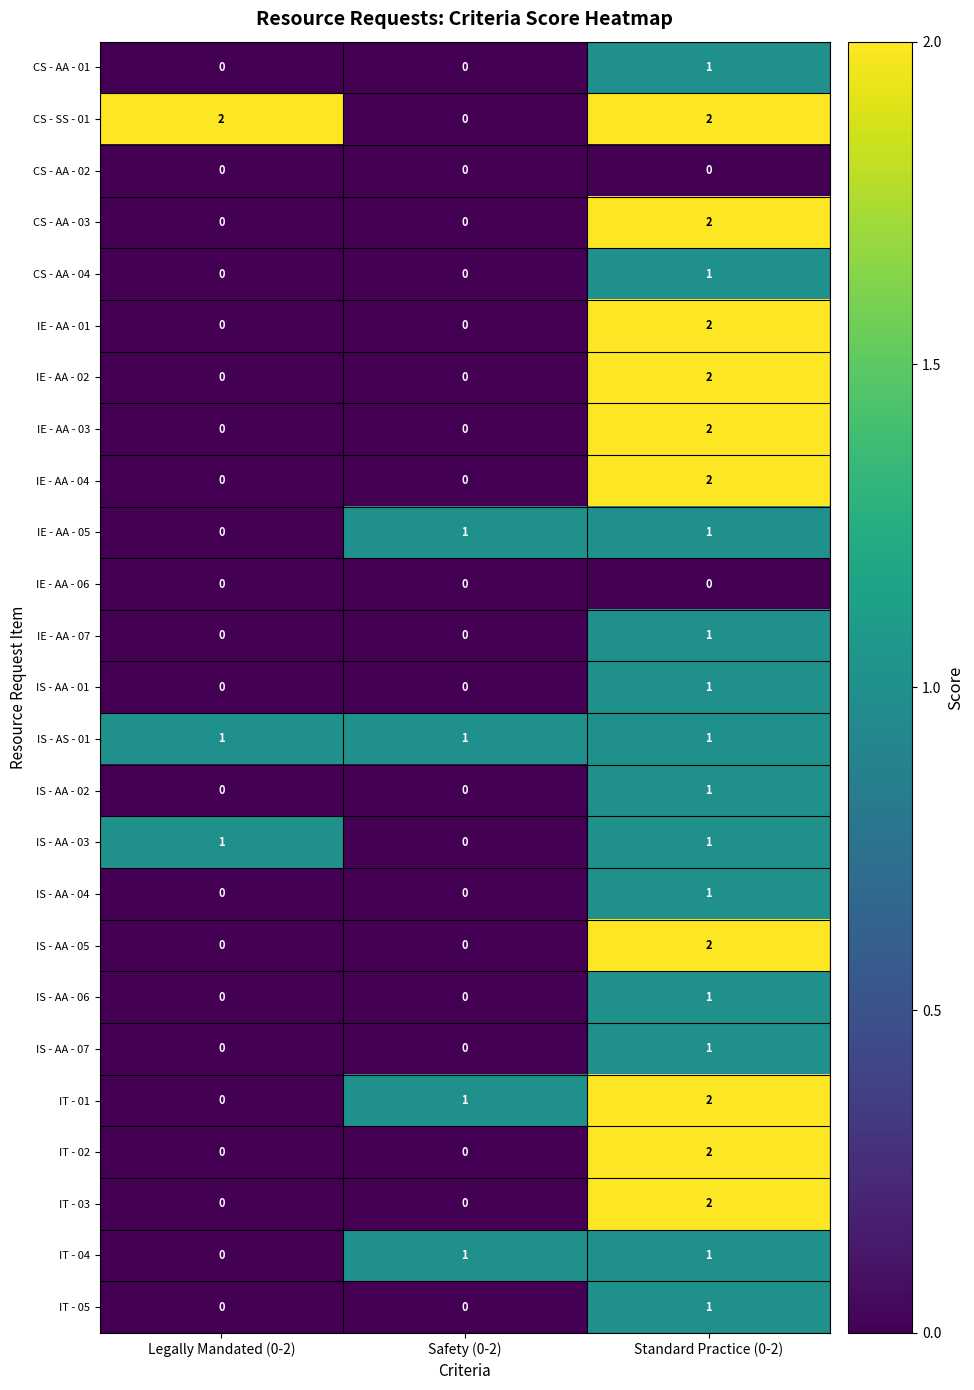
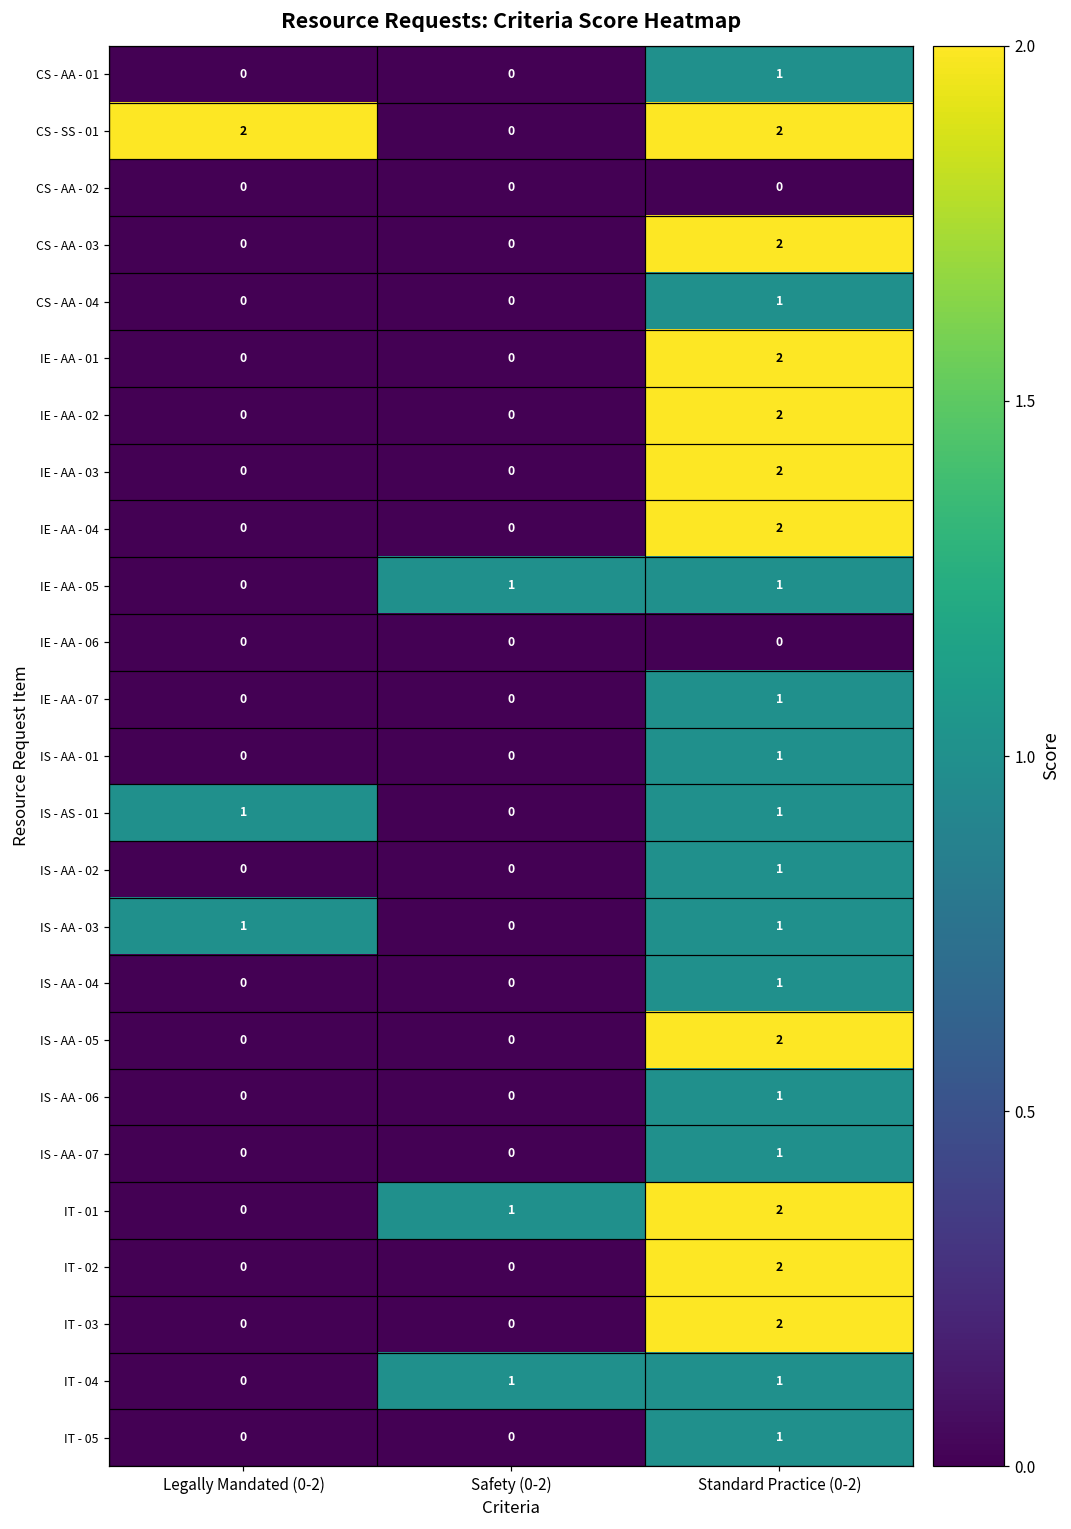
  {
    "CS - AA - 01": {
      "Legally Mandated (0-2)": 0,
      "Safety (0-2)": 0,
      "Standard Practice (0-2)": 1
    },
    "CS - SS - 01": {
      "Legally Mandated (0-2)": 2,
      "Safety (0-2)": 0,
      "Standard Practice (0-2)": 2
    },
    "CS - AA - 02": {
      "Legally Mandated (0-2)": 0,
      "Safety (0-2)": 0,
      "Standard Practice (0-2)": 0
    },
    "CS - AA - 03": {
      "Legally Mandated (0-2)": 0,
      "Safety (0-2)": 0,
      "Standard Practice (0-2)": 2
    },
    "CS - AA - 04": {
      "Legally Mandated (0-2)": 0,
      "Safety (0-2)": 0,
      "Standard Practice (0-2)": 1
    },
    "IE - AA - 01": {
      "Legally Mandated (0-2)": 0,
      "Safety (0-2)": 0,
      "Standard Practice (0-2)": 2
    },
    "IE - AA - 02": {
      "Legally Mandated (0-2)": 0,
      "Safety (0-2)": 0,
      "Standard Practice (0-2)": 2
    },
    "IE - AA - 03": {
      "Legally Mandated (0-2)": 0,
      "Safety (0-2)": 0,
      "Standard Practice (0-2)": 2
    },
    "IE - AA - 04": {
      "Legally Mandated (0-2)": 0,
      "Safety (0-2)": 0,
      "Standard Practice (0-2)": 2
    },
    "IE - AA - 05": {
      "Legally Mandated (0-2)": 0,
      "Safety (0-2)": 1,
      "Standard Practice (0-2)": 1
    },
    "IE - AA - 06": {
      "Legally Mandated (0-2)": 0,
      "Safety (0-2)": 0,
      "Standard Practice (0-2)": 0
    },
    "IE - AA - 07": {
      "Legally Mandated (0-2)": 0,
      "Safety (0-2)": 0,
      "Standard Practice (0-2)": 1
    },
    "IS - AA - 01": {
      "Legally Mandated (0-2)": 0,
      "Safety (0-2)": 0,
      "Standard Practice (0-2)": 1
    },
    "IS - AS - 01": {
      "Legally Mandated (0-2)": 1,
-     "Safety (0-2)": 1,
+     "Safety (0-2)": 0,
      "Standard Practice (0-2)": 1
    },
    "IS - AA - 02": {
      "Legally Mandated (0-2)": 0,
      "Safety (0-2)": 0,
      "Standard Practice (0-2)": 1
    },
    "IS - AA - 03": {
      "Legally Mandated (0-2)": 1,
      "Safety (0-2)": 0,
      "Standard Practice (0-2)": 1
    },
    "IS - AA - 04": {
      "Legally Mandated (0-2)": 0,
      "Safety (0-2)": 0,
      "Standard Practice (0-2)": 1
    },
    "IS - AA - 05": {
      "Legally Mandated (0-2)": 0,
      "Safety (0-2)": 0,
      "Standard Practice (0-2)": 2
    },
    "IS - AA - 06": {
      "Legally Mandated (0-2)": 0,
      "Safety (0-2)": 0,
      "Standard Practice (0-2)": 1
    },
    "IS - AA - 07": {
      "Legally Mandated (0-2)": 0,
      "Safety (0-2)": 0,
      "Standard Practice (0-2)": 1
    },
    "IT - 01": {
      "Legally Mandated (0-2)": 0,
      "Safety (0-2)": 1,
      "Standard Practice (0-2)": 2
    },
    "IT - 02": {
      "Legally Mandated (0-2)": 0,
      "Safety (0-2)": 0,
      "Standard Practice (0-2)": 2
    },
    "IT - 03": {
      "Legally Mandated (0-2)": 0,
      "Safety (0-2)": 0,
      "Standard Practice (0-2)": 2
    },
    "IT - 04": {
      "Legally Mandated (0-2)": 0,
      "Safety (0-2)": 1,
      "Standard Practice (0-2)": 1
    },
    "IT - 05": {
      "Legally Mandated (0-2)": 0,
      "Safety (0-2)": 0,
      "Standard Practice (0-2)": 1
    }
  }
